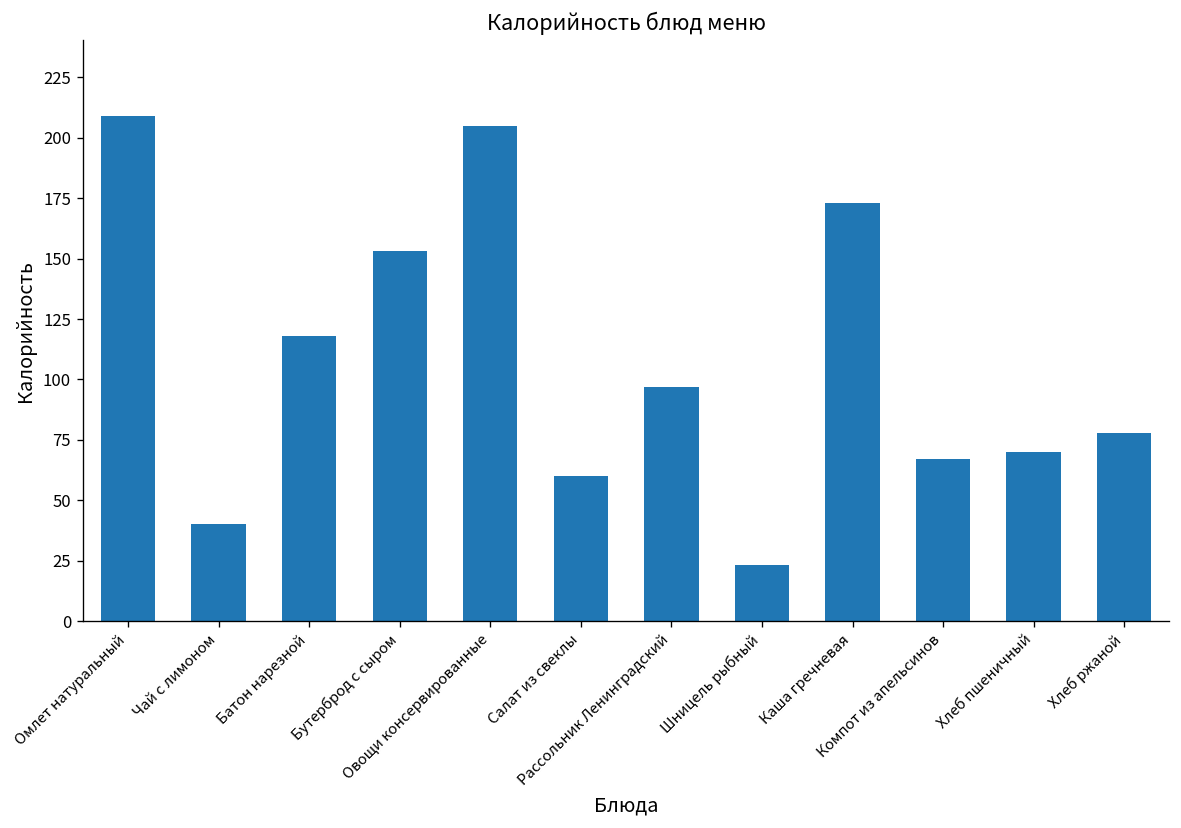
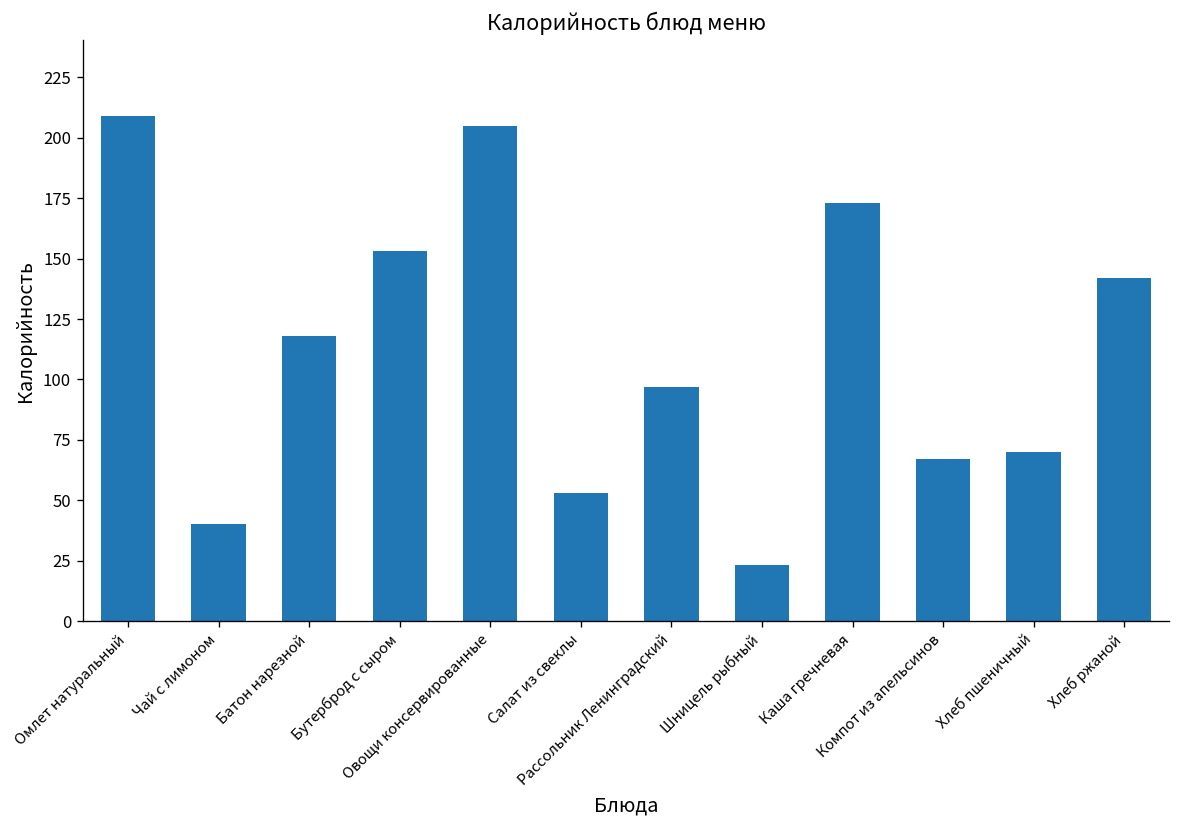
  {
    "Омлет натуральный": 209,
    "Чай с лимоном": 40,
    "Батон нарезной": 118,
    "Бутерброд с сыром": 153,
    "Овощи консервированные": 205,
-   "Салат из свеклы": 60,
+   "Салат из свеклы": 53,
    "Рассольник Ленинградский": 97,
    "Шницель рыбный": 23,
    "Каша гречневая": 173,
    "Компот из апельсинов": 67,
    "Хлеб пшеничный": 70,
-   "Хлеб ржаной": 78
+   "Хлеб ржаной": 142
  }
